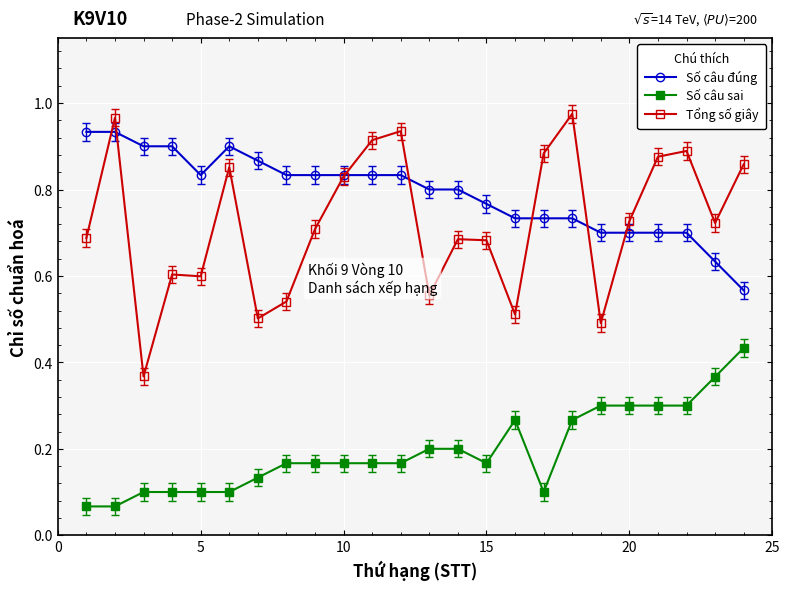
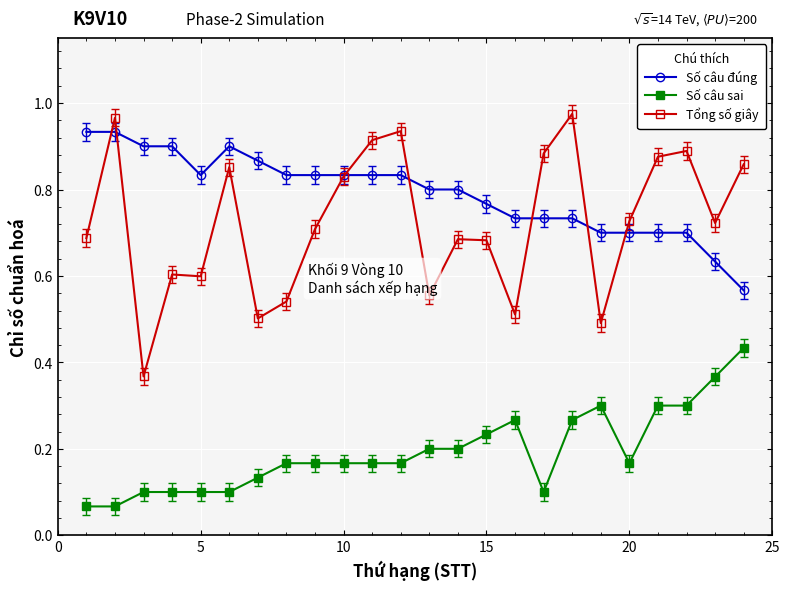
  {
    "Số câu đúng": {
      "5": 0.83,
      "15": 0.77,
      "20": 0.70
    },
    "Số câu sai": {
      "5": 0.10,
      "10": 0.17,
-     "15": 0.17,
-     "20": 0.30
+     "15": 0.23,
+     "20": 0.17
    },
    "Tổng số giây": {
      "5": 0.60,
      "15": 0.68,
      "20": 0.73
    }
  }
